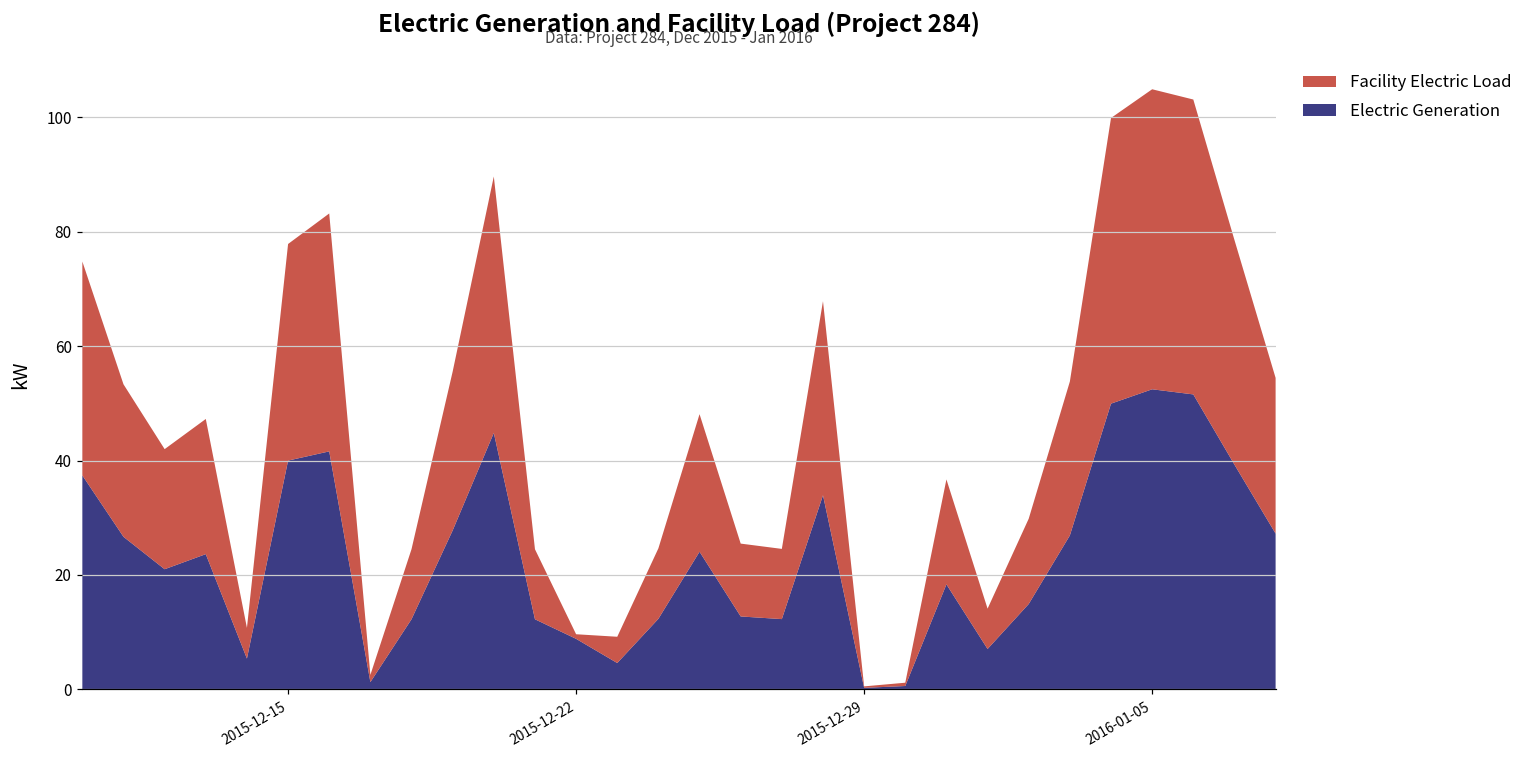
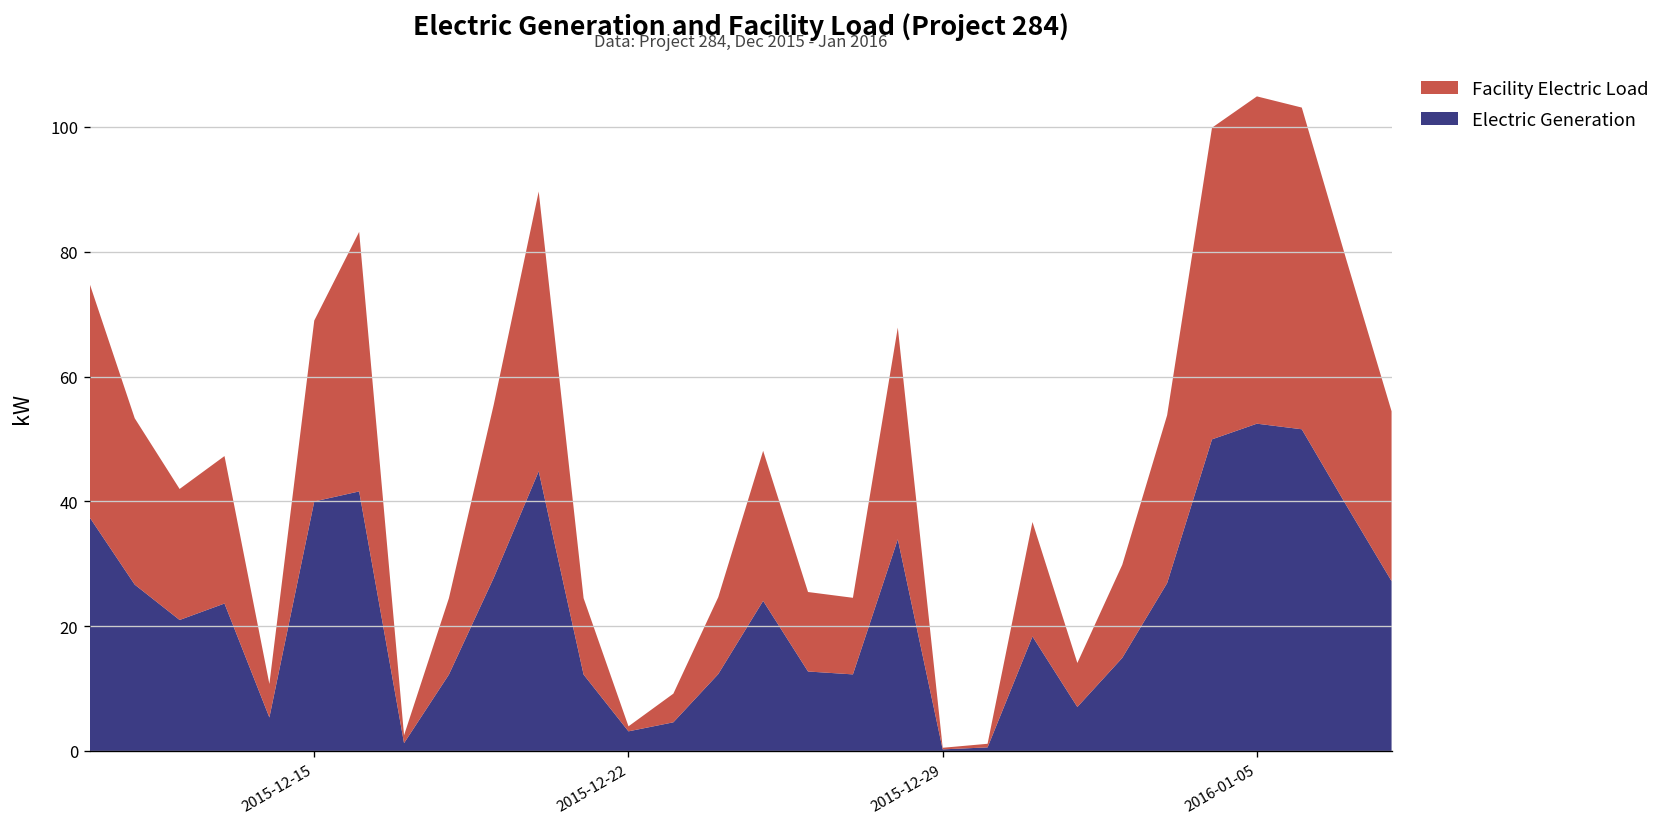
  {
    "Electric Generation": {
      "2015-12-15": 40,
-     "2015-12-22": 9,
+     "2015-12-22": 3,
      "2016-01-05": 52
    },
    "Facility Electric Load": {
-     "2015-12-15": 38,
+     "2015-12-15": 29,
      "2015-12-22": 1,
      "2016-01-05": 52
    }
  }
